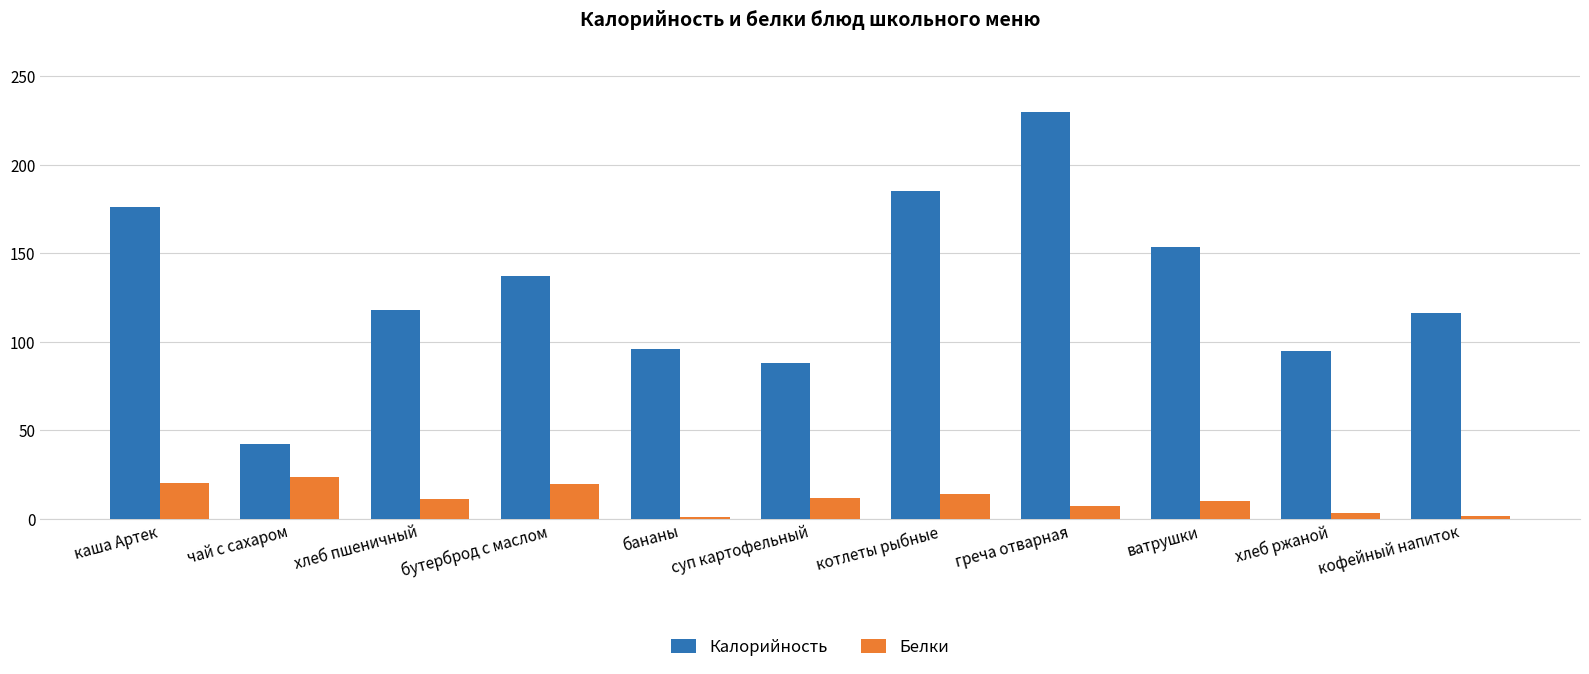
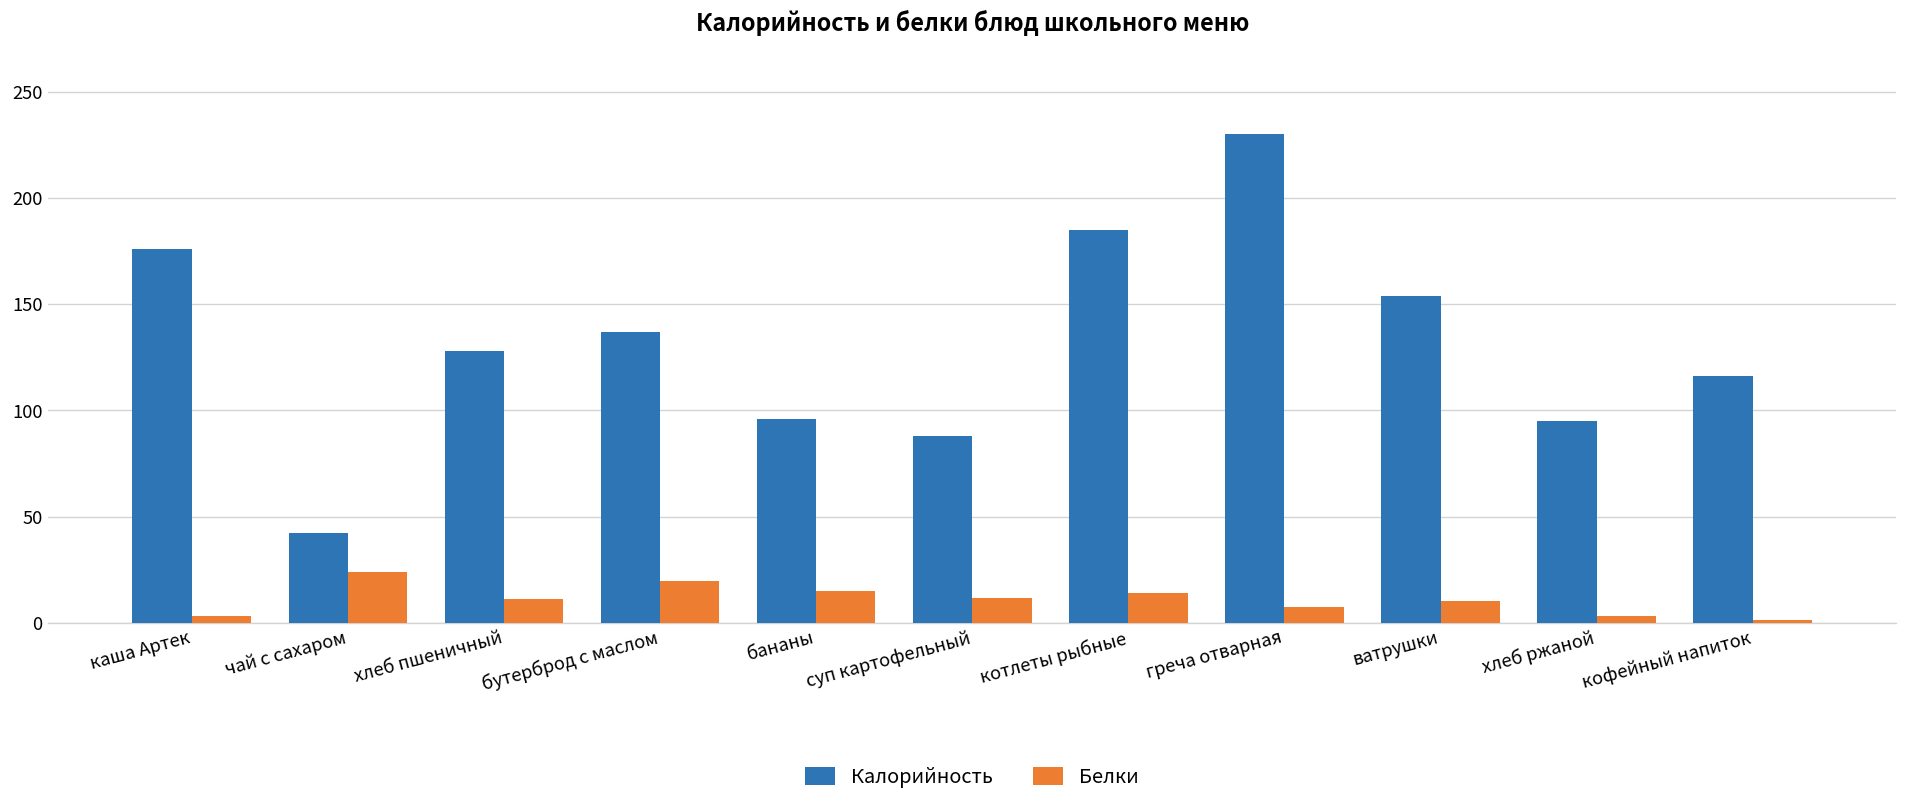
  {
    "Калорийность": {
      "каша Артек": 176,
      "чай с сахаром": 42,
-     "хлеб пшеничный": 118,
+     "хлеб пшеничный": 128,
      "бутерброд с маслом": 137,
      "бананы": 96,
      "суп картофельный": 88,
      "котлеты рыбные": 185,
      "греча отварная": 230,
      "ватрушки": 154,
      "хлеб ржаной": 95,
      "кофейный напиток": 116
    },
    "Белки": {
-     "каша Артек": 20,
+     "каша Артек": 3,
      "чай с сахаром": 24,
      "хлеб пшеничный": 11,
      "бутерброд с маслом": 20,
-     "бананы": 1,
+     "бананы": 15,
      "суп картофельный": 12,
      "котлеты рыбные": 14,
      "греча отварная": 7,
      "ватрушки": 10,
      "хлеб ржаной": 3
    }
  }
